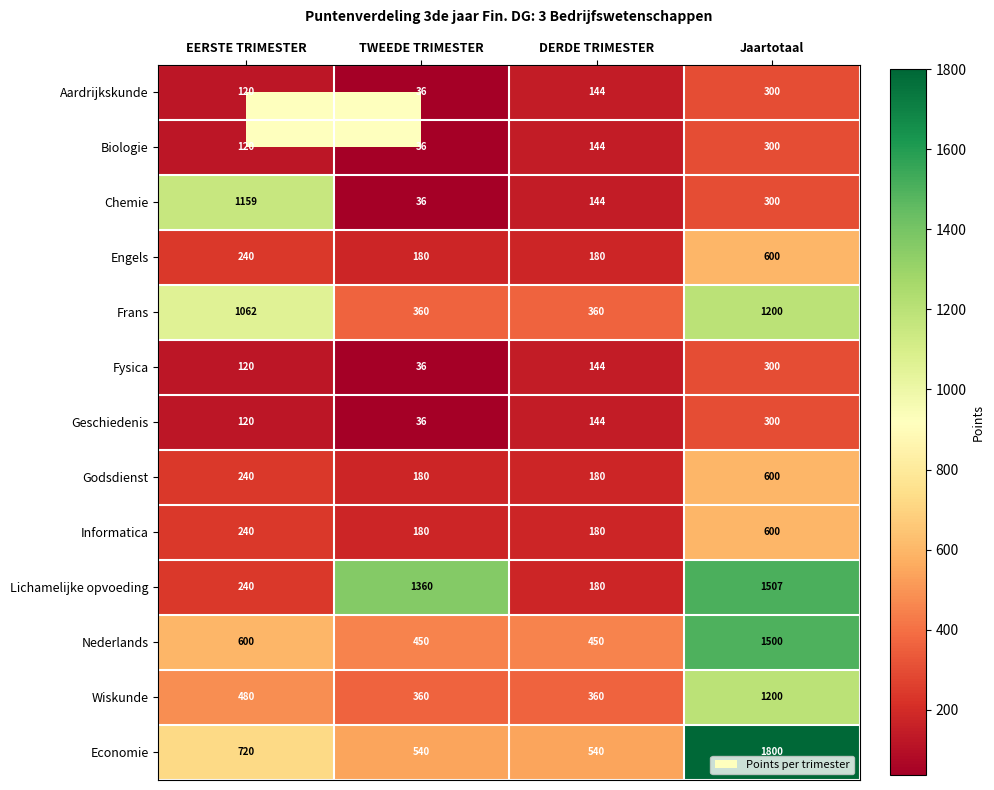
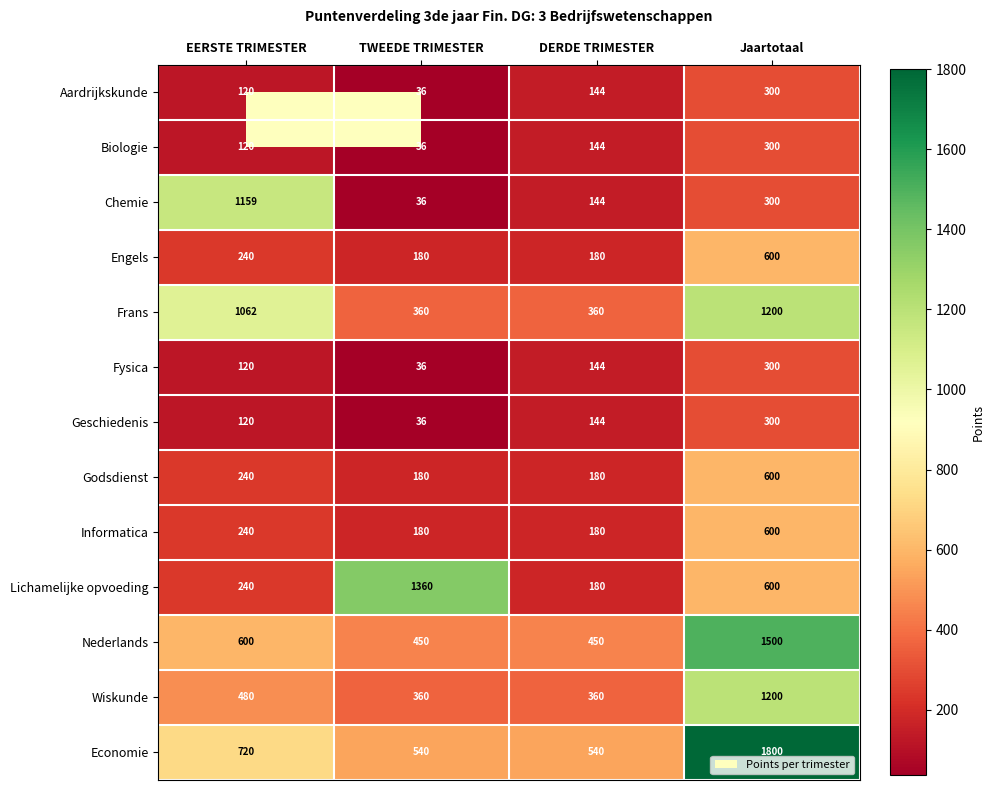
  {
    "Aardrijkskunde": {
      "DERDE TRIMESTER": 144,
      "Jaartotaal": 300
    },
    "Biologie": {
      "DERDE TRIMESTER": 144,
      "Jaartotaal": 300
    },
    "Chemie": {
      "EERSTE TRIMESTER": 1159,
      "TWEEDE TRIMESTER": 36,
      "DERDE TRIMESTER": 144,
      "Jaartotaal": 300
    },
    "Engels": {
      "EERSTE TRIMESTER": 240,
      "TWEEDE TRIMESTER": 180,
      "DERDE TRIMESTER": 180,
      "Jaartotaal": 600
    },
    "Frans": {
      "EERSTE TRIMESTER": 1062,
      "TWEEDE TRIMESTER": 360,
      "DERDE TRIMESTER": 360,
      "Jaartotaal": 1200
    },
    "Fysica": {
      "EERSTE TRIMESTER": 120,
      "TWEEDE TRIMESTER": 36,
      "DERDE TRIMESTER": 144,
      "Jaartotaal": 300
    },
    "Geschiedenis": {
      "EERSTE TRIMESTER": 120,
      "TWEEDE TRIMESTER": 36,
      "DERDE TRIMESTER": 144,
      "Jaartotaal": 300
    },
    "Godsdienst": {
      "EERSTE TRIMESTER": 240,
      "TWEEDE TRIMESTER": 180,
      "DERDE TRIMESTER": 180,
      "Jaartotaal": 600
    },
    "Informatica": {
      "EERSTE TRIMESTER": 240,
      "TWEEDE TRIMESTER": 180,
      "DERDE TRIMESTER": 180,
      "Jaartotaal": 600
    },
    "Lichamelijke opvoeding": {
      "EERSTE TRIMESTER": 240,
      "TWEEDE TRIMESTER": 1360,
      "DERDE TRIMESTER": 180,
-     "Jaartotaal": 1507
+     "Jaartotaal": 600
    },
    "Nederlands": {
      "EERSTE TRIMESTER": 600,
      "TWEEDE TRIMESTER": 450,
      "DERDE TRIMESTER": 450,
      "Jaartotaal": 1500
    },
    "Wiskunde": {
      "EERSTE TRIMESTER": 480,
      "TWEEDE TRIMESTER": 360,
      "DERDE TRIMESTER": 360,
      "Jaartotaal": 1200
    },
    "Economie": {
      "EERSTE TRIMESTER": 720,
      "TWEEDE TRIMESTER": 540,
      "DERDE TRIMESTER": 540
    }
  }
